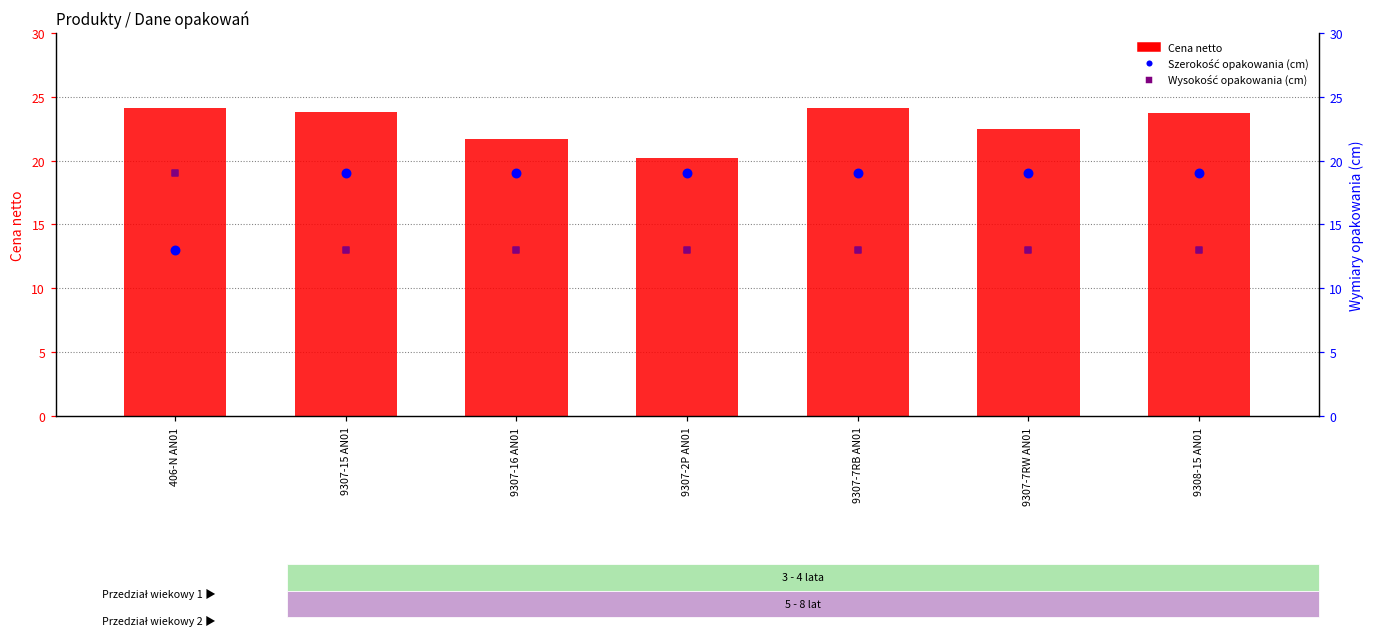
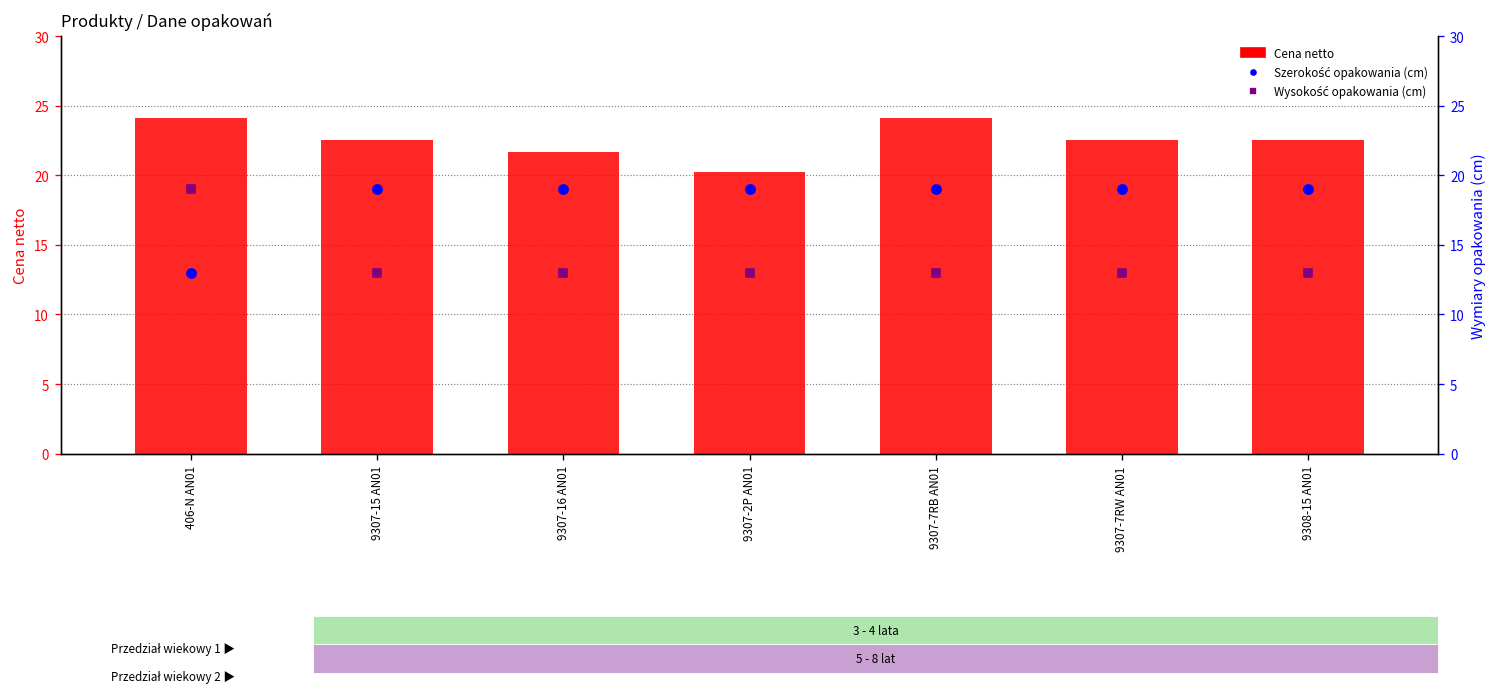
  {
    "Cena netto": {
      "406-N AN01": 24.1,
-     "9307-15 AN01": 23.8,
+     "9307-15 AN01": 22.5,
      "9307-16 AN01": 21.7,
      "9307-2P AN01": 20.2,
      "9307-7RB AN01": 24.1,
      "9307-7RW AN01": 22.5,
-     "9308-15 AN01": 23.7
+     "9308-15 AN01": 22.5
    }
  }
